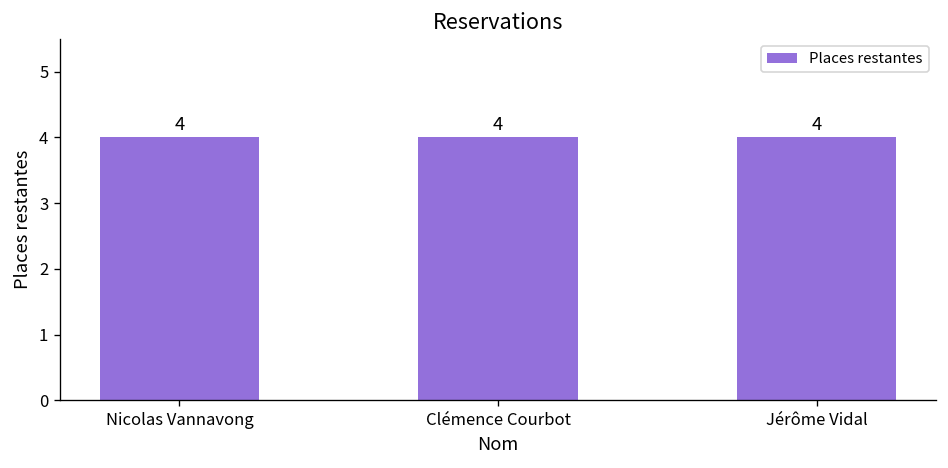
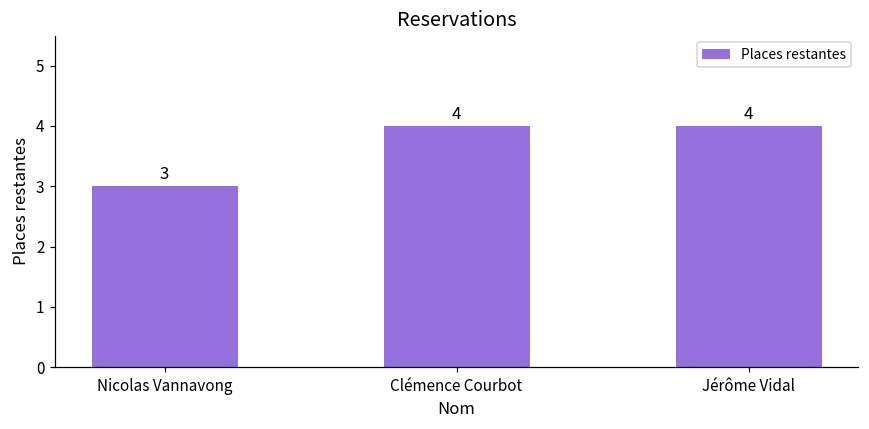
  {
-   "Nicolas Vannavong": 4,
+   "Nicolas Vannavong": 3,
    "Clémence Courbot": 4,
    "Jérôme Vidal": 4
  }
